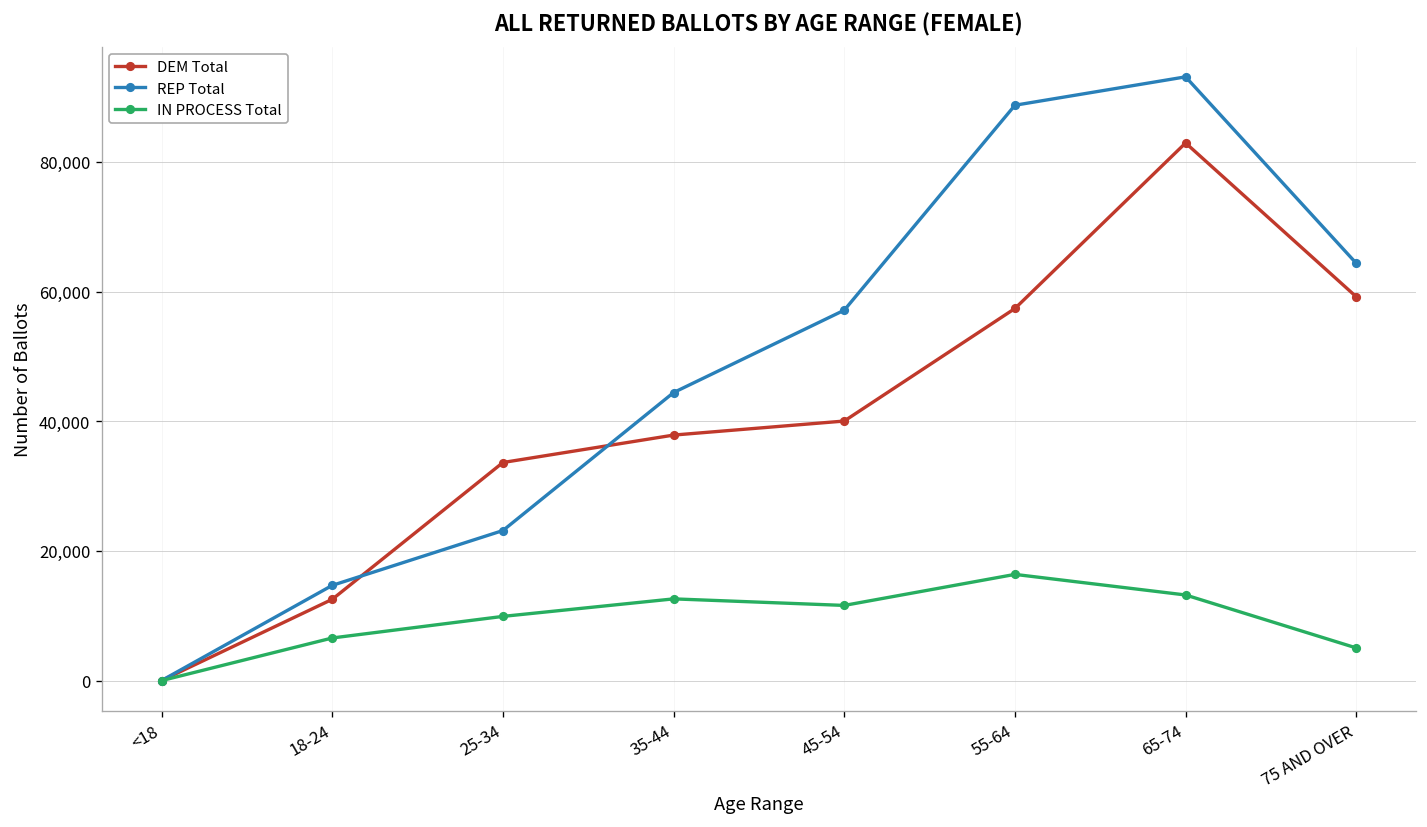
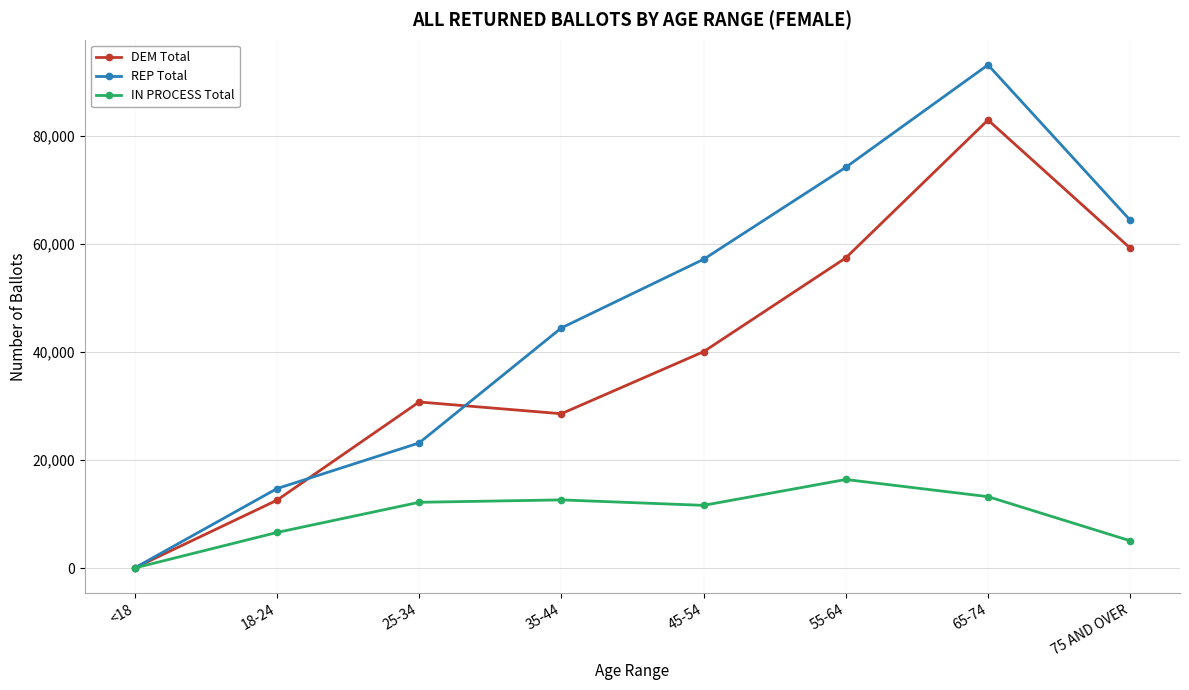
  {
    "DEM Total": {
      "18-24": "13,000",
-     "25-34": "34,000",
-     "35-44": "38,000",
+     "25-34": "31,000",
+     "35-44": "29,000",
      "45-54": "40,000",
      "55-64": "57,000",
      "65-74": "83,000",
      "75 AND OVER": "59,000"
    },
    "REP Total": {
      "18-24": "15,000",
      "25-34": "23,000",
      "35-44": "44,000",
      "45-54": "57,000",
-     "55-64": "89,000",
+     "55-64": "74,000",
      "65-74": "93,000",
      "75 AND OVER": "64,000"
    },
    "IN PROCESS Total": {
      "18-24": "7,000",
-     "25-34": "10,000",
+     "25-34": "12,000",
      "35-44": "13,000",
      "45-54": "12,000",
      "55-64": "16,000",
      "65-74": "13,000",
      "75 AND OVER": "5,000"
    }
  }
